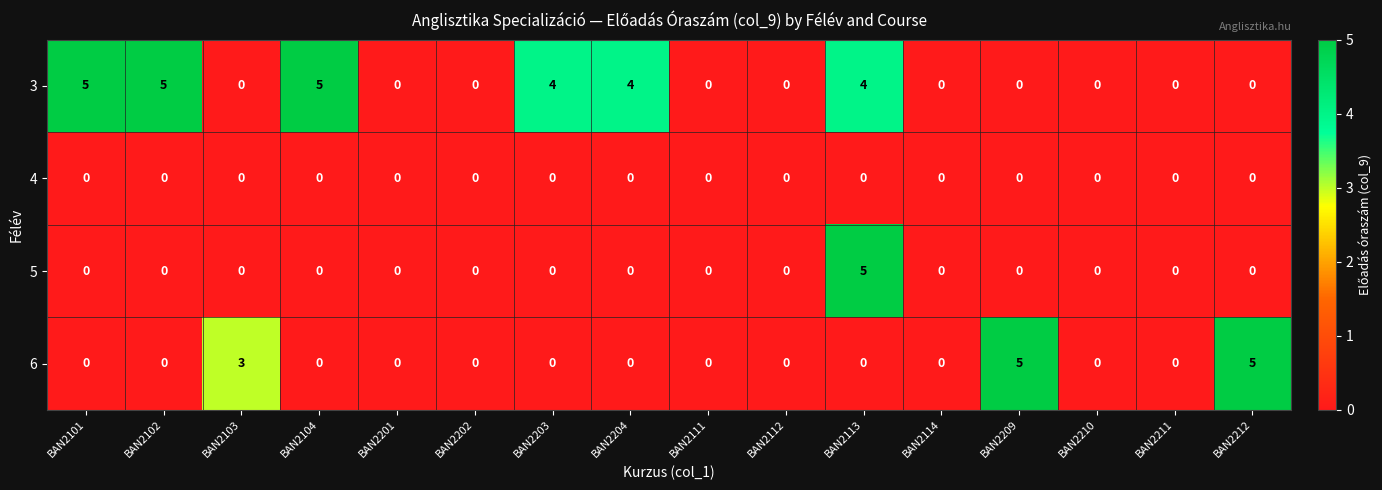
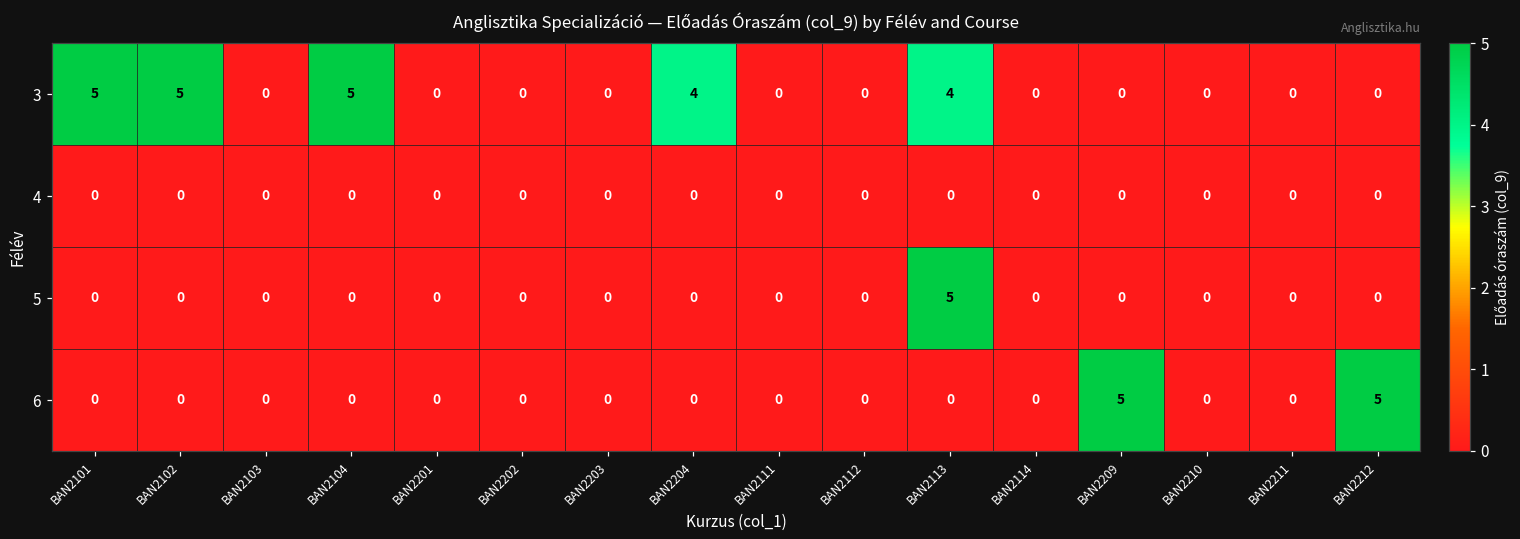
  {
    "3": {
      "BAN2101": 5,
      "BAN2102": 5,
      "BAN2103": 0,
      "BAN2104": 5,
      "BAN2201": 0,
      "BAN2202": 0,
-     "BAN2203": 4,
+     "BAN2203": 0,
      "BAN2204": 4,
      "BAN2111": 0,
      "BAN2112": 0,
      "BAN2113": 4,
      "BAN2114": 0,
      "BAN2209": 0,
      "BAN2210": 0,
      "BAN2211": 0,
      "BAN2212": 0
    },
    "4": {
      "BAN2101": 0,
      "BAN2102": 0,
      "BAN2103": 0,
      "BAN2104": 0,
      "BAN2201": 0,
      "BAN2202": 0,
      "BAN2203": 0,
      "BAN2204": 0,
      "BAN2111": 0,
      "BAN2112": 0,
      "BAN2113": 0,
      "BAN2114": 0,
      "BAN2209": 0,
      "BAN2210": 0,
      "BAN2211": 0,
      "BAN2212": 0
    },
    "5": {
      "BAN2101": 0,
      "BAN2102": 0,
      "BAN2103": 0,
      "BAN2104": 0,
      "BAN2201": 0,
      "BAN2202": 0,
      "BAN2203": 0,
      "BAN2204": 0,
      "BAN2111": 0,
      "BAN2112": 0,
      "BAN2113": 5,
      "BAN2114": 0,
      "BAN2209": 0,
      "BAN2210": 0,
      "BAN2211": 0,
      "BAN2212": 0
    },
    "6": {
      "BAN2101": 0,
      "BAN2102": 0,
-     "BAN2103": 3,
+     "BAN2103": 0,
      "BAN2104": 0,
      "BAN2201": 0,
      "BAN2202": 0,
      "BAN2203": 0,
      "BAN2204": 0,
      "BAN2111": 0,
      "BAN2112": 0,
      "BAN2113": 0,
      "BAN2114": 0,
      "BAN2209": 5,
      "BAN2210": 0,
      "BAN2211": 0,
      "BAN2212": 5
    }
  }
